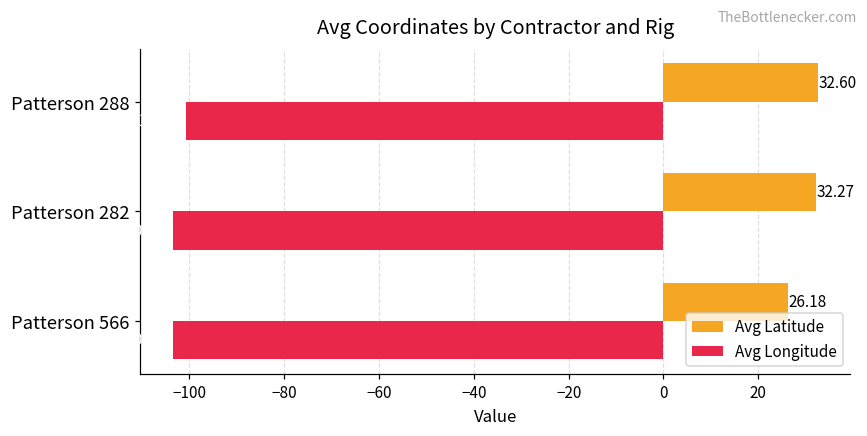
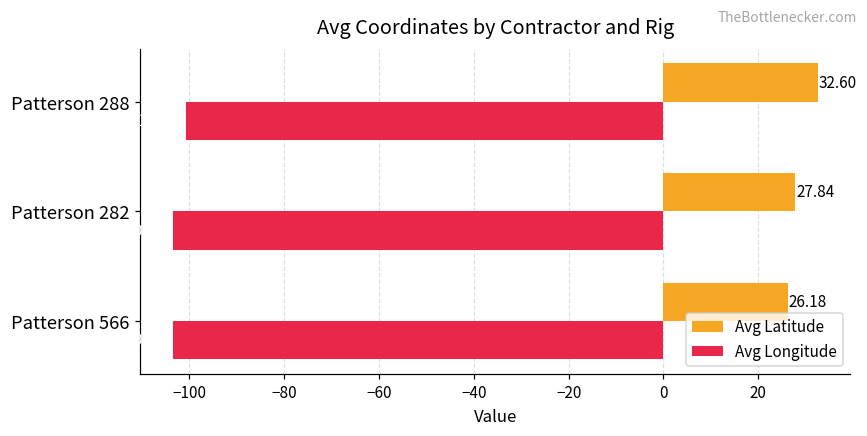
  {
    "Avg Latitude": {
      "Patterson 288": 32.60,
-     "Patterson 282": 32.27,
+     "Patterson 282": 27.84,
      "Patterson 566": 26.18
    },
    "Avg Longitude": {
      "Patterson 288": -101,
      "Patterson 282": -104,
      "Patterson 566": -104
    }
  }
